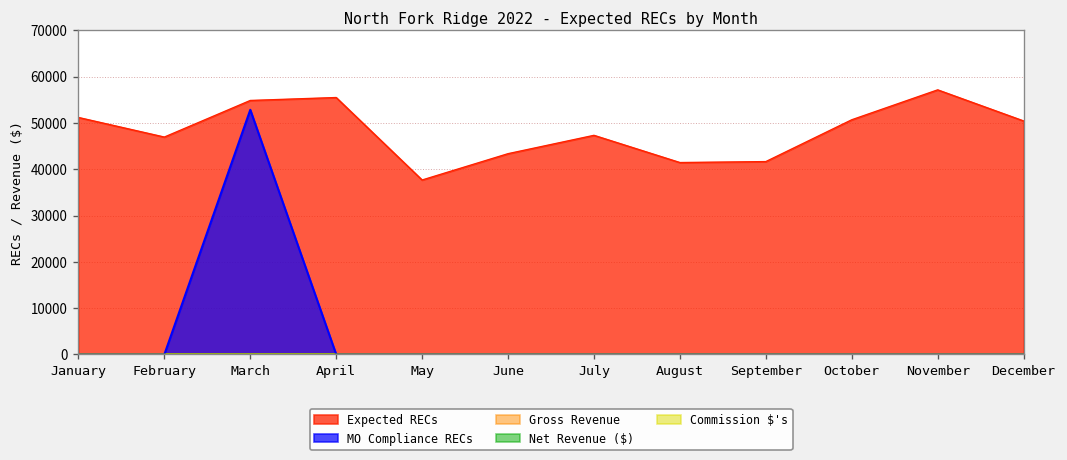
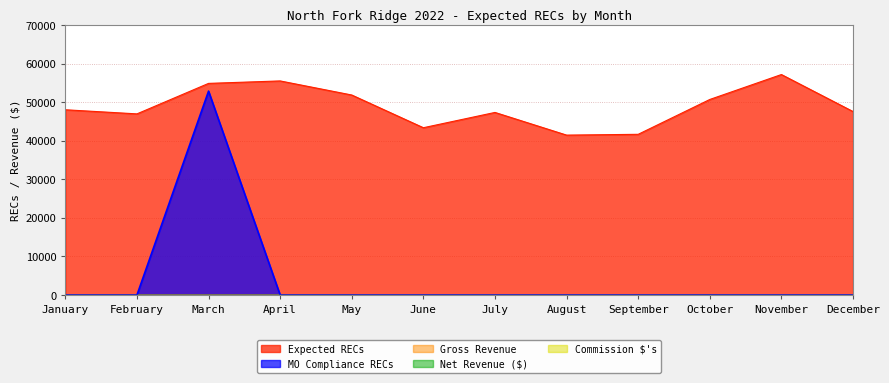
  {
    "Expected RECs": {
-     "January": 51000,
+     "January": 48000,
      "February": 47000,
      "March": 55000,
      "April": 56000,
-     "May": 38000,
+     "May": 52000,
      "June": 43000,
      "July": 47000,
      "August": 41000,
      "September": 42000,
      "October": 51000,
      "November": 57000,
-     "December": 50000
+     "December": 48000
    },
    "MO Compliance RECs": {
      "March": 53000
    },
    "Commission $'s": {
      "March": 0
    }
  }
